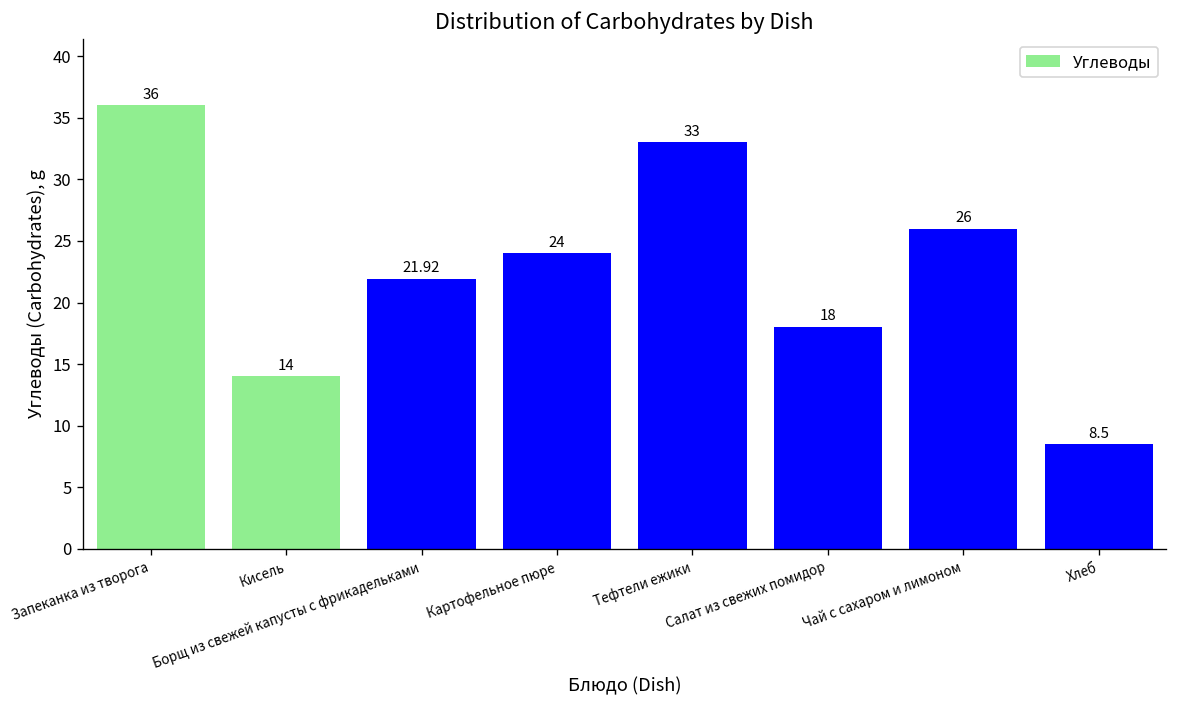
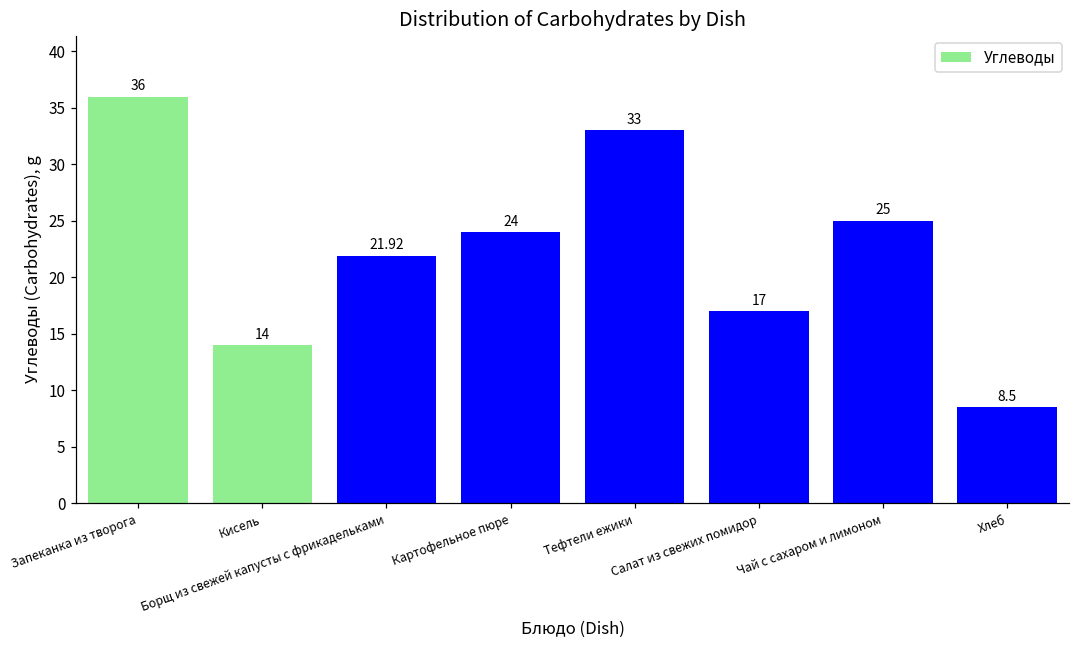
  {
    "Запеканка из творога": 36,
    "Кисель": 14,
    "Борщ из свежей капусты с фрикадельками": 21.92,
    "Картофельное пюре": 24,
    "Тефтели ежики": 33,
-   "Салат из свежих помидор": 18,
-   "Чай с сахаром и лимоном": 26,
+   "Салат из свежих помидор": 17,
+   "Чай с сахаром и лимоном": 25,
    "Хлеб": 8.5
  }
